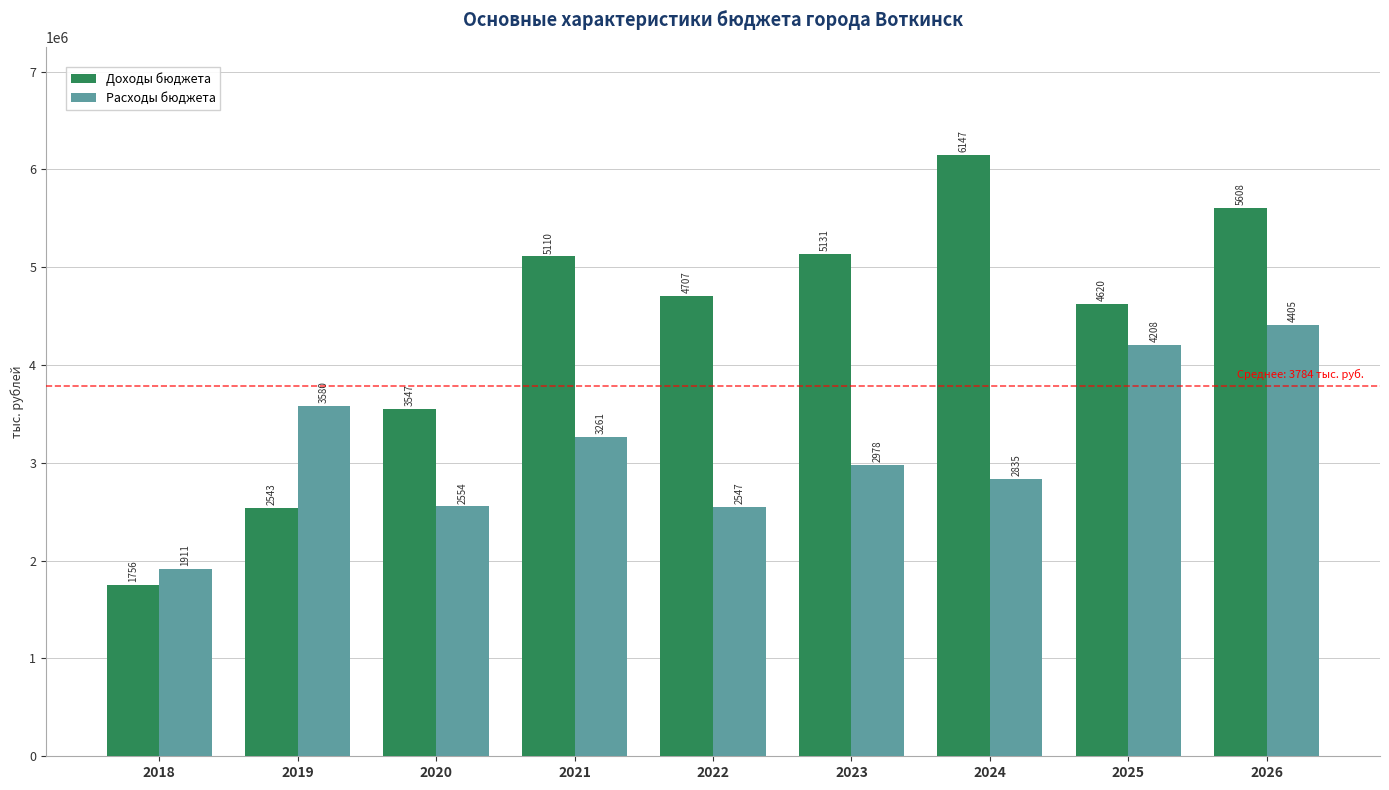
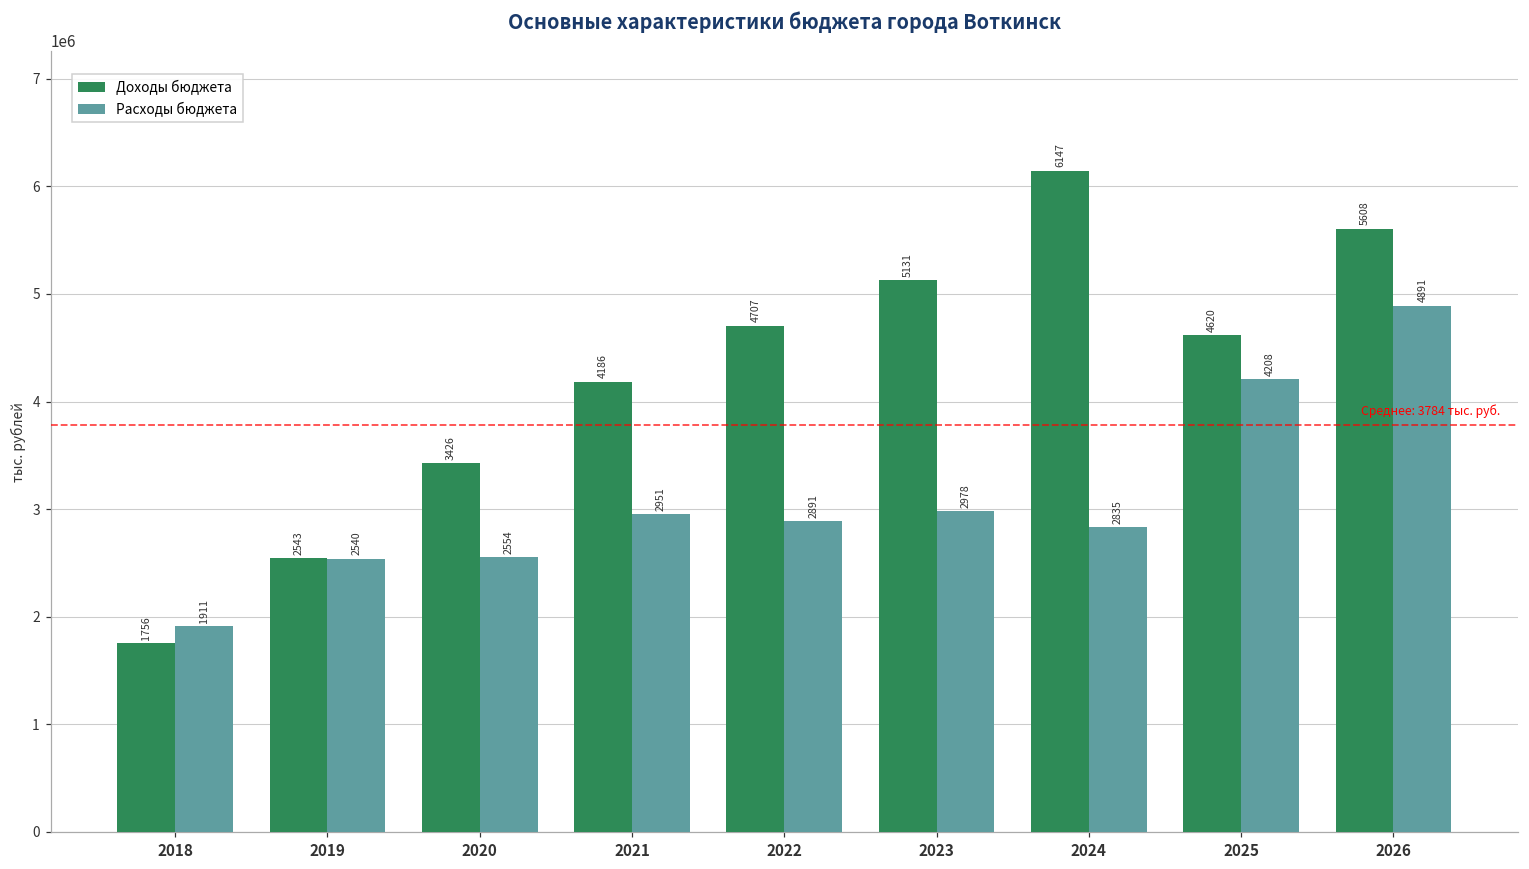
  {
    "Доходы бюджета": {
-     "2020": 3547,
-     "2021": 5110
+     "2020": 3426,
+     "2021": 4186
    },
    "Расходы бюджета": {
-     "2019": 3580,
-     "2021": 3261,
-     "2022": 2547,
-     "2026": 4405
+     "2019": 2540,
+     "2021": 2951,
+     "2022": 2891,
+     "2026": 4891
    }
  }
